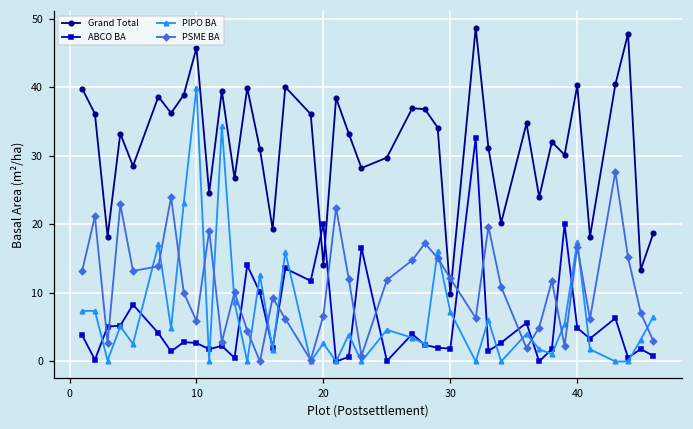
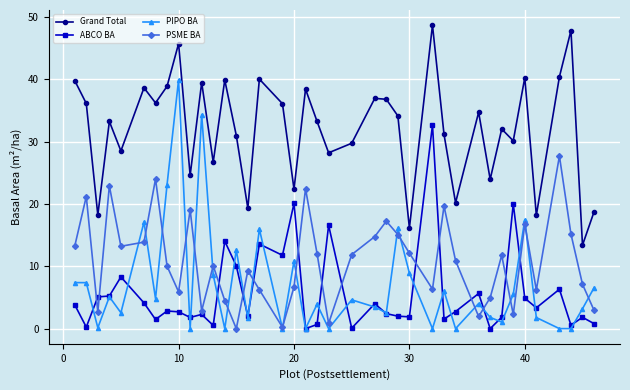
  {
    "Grand Total": {
      "10": 46,
-     "20": 14,
-     "30": 10,
+     "20": 22,
+     "30": 16,
      "40": 40
    },
    "ABCO BA": {
      "10": 3,
      "20": 20,
      "30": 2,
      "40": 5
    },
    "PIPO BA": {
      "10": 40,
-     "20": 3,
-     "30": 7,
+     "20": 11,
+     "30": 9,
      "40": 18
    },
    "PSME BA": {
      "10": 6,
      "20": 7,
      "30": 12,
      "40": 17
    }
  }
